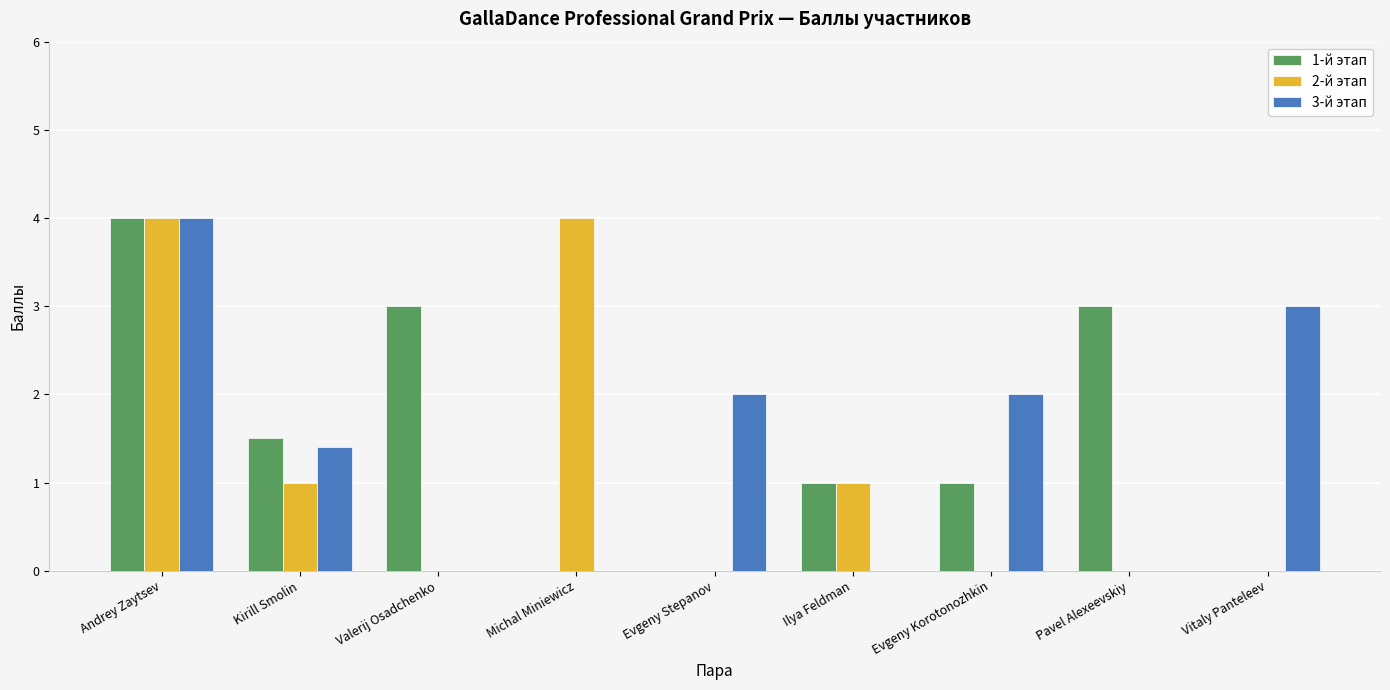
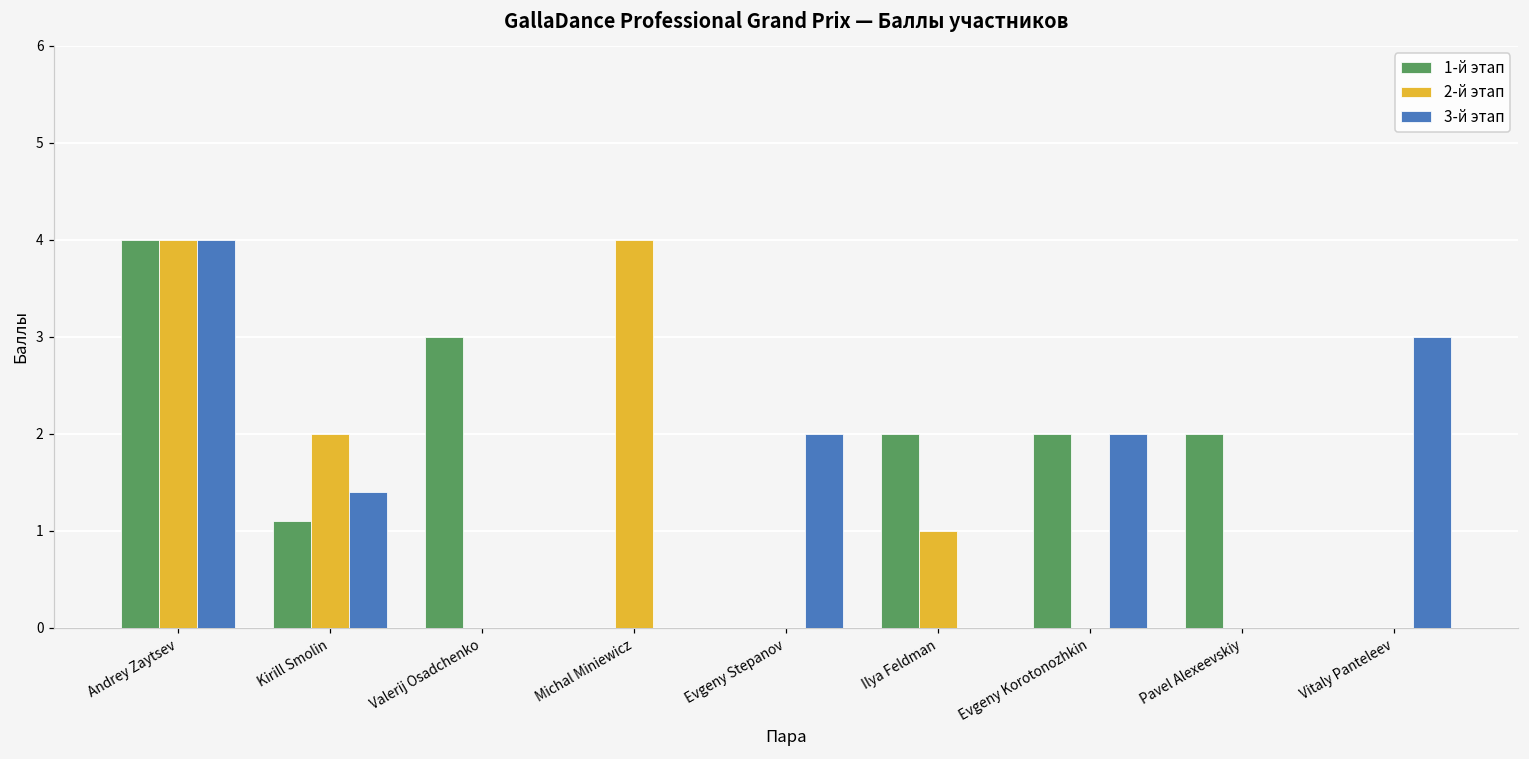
  {
    "1-й этап": {
      "Andrey Zaytsev": 4.0,
-     "Kirill Smolin": 1.5,
+     "Kirill Smolin": 1.1,
      "Valerij Osadchenko": 3.0,
      "Michal Miniewicz": 0.0,
      "Evgeny Stepanov": 0.0,
-     "Ilya Feldman": 1,
-     "Evgeny Korotonozhkin": 1,
-     "Pavel Alexeevskiy": 3,
+     "Ilya Feldman": 2,
+     "Evgeny Korotonozhkin": 2,
+     "Pavel Alexeevskiy": 2,
      "Vitaly Panteleev": 0.0
    },
    "2-й этап": {
      "Andrey Zaytsev": 4,
-     "Kirill Smolin": 1,
+     "Kirill Smolin": 2,
      "Valerij Osadchenko": 0,
      "Michal Miniewicz": 4,
      "Evgeny Stepanov": 0,
      "Ilya Feldman": 1,
      "Evgeny Korotonozhkin": 0,
      "Pavel Alexeevskiy": 0,
      "Vitaly Panteleev": 0
    },
    "3-й этап": {
      "Andrey Zaytsev": 4.0,
      "Kirill Smolin": 1.4,
      "Valerij Osadchenko": 0.0,
      "Michal Miniewicz": 0.0,
      "Evgeny Stepanov": 2.0,
      "Ilya Feldman": 0.0,
      "Evgeny Korotonozhkin": 2.0,
      "Pavel Alexeevskiy": 0.0,
      "Vitaly Panteleev": 3.0
    }
  }
